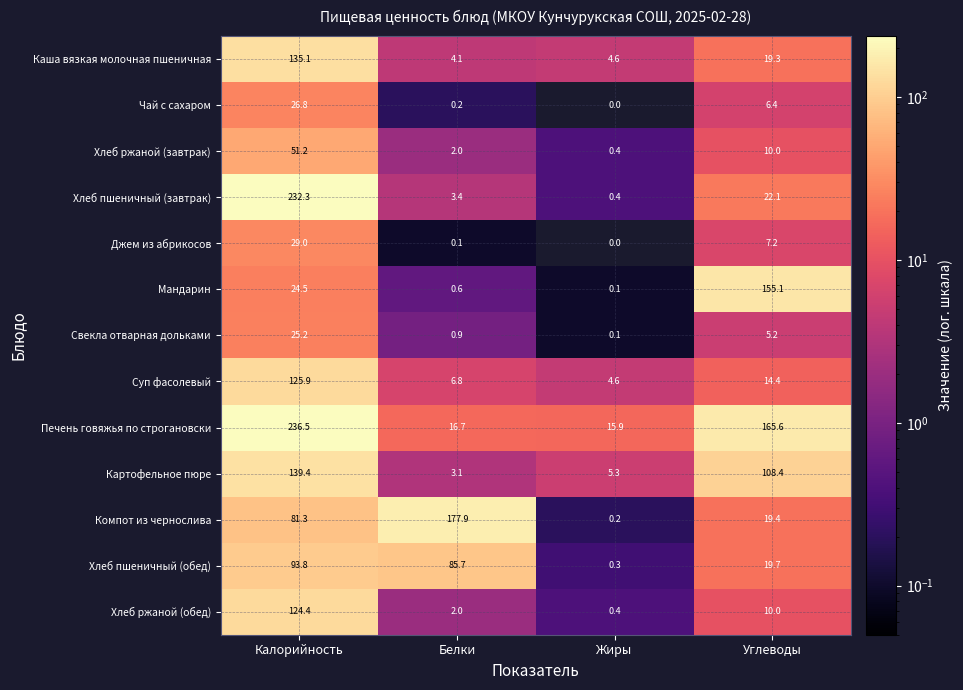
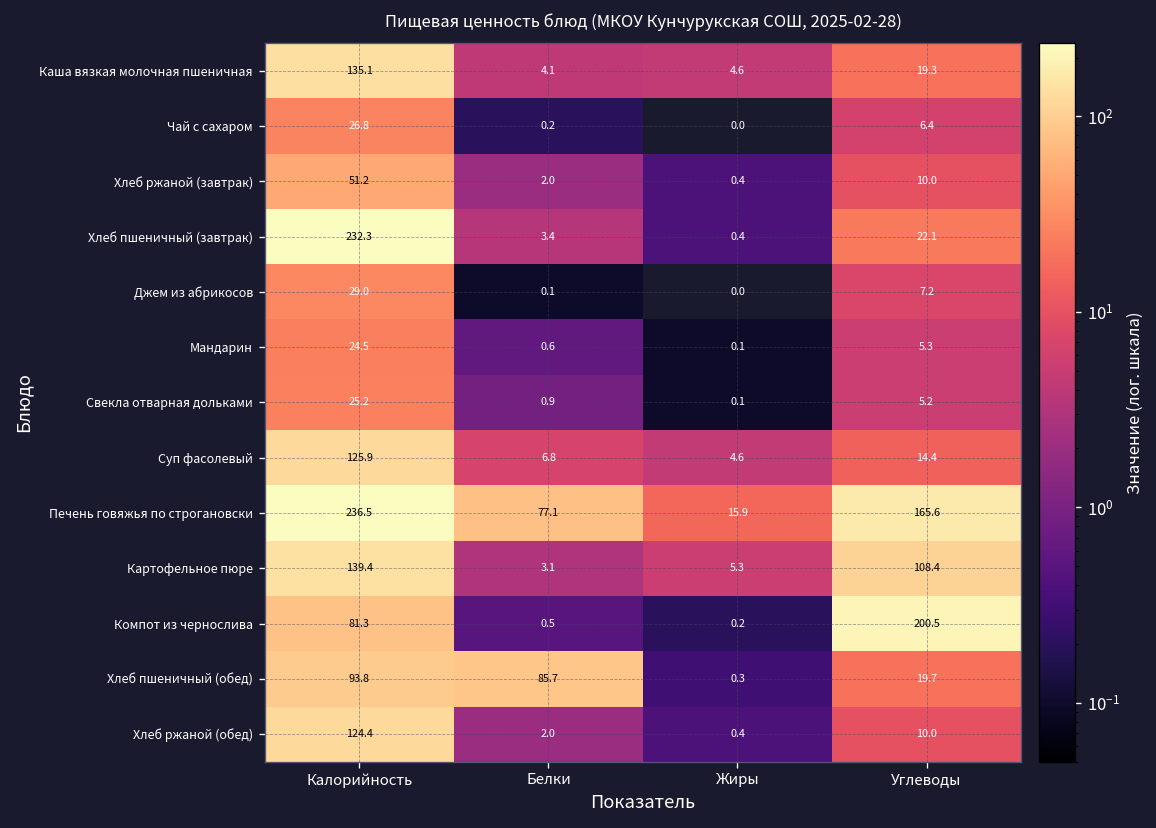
  {
    "Каша вязкая молочная пшеничная": {
      "Калорийность": 135.1,
      "Белки": 4.1,
      "Жиры": 4.6,
      "Углеводы": 19.3
    },
    "Чай с сахаром": {
      "Калорийность": 26.8,
      "Белки": 0.2,
      "Жиры": 0.0,
      "Углеводы": 6.4
    },
    "Хлеб ржаной (завтрак)": {
      "Калорийность": 51.2,
      "Белки": 2.0,
      "Жиры": 0.4,
      "Углеводы": 10.0
    },
    "Хлеб пшеничный (завтрак)": {
      "Калорийность": 232.3,
      "Белки": 3.4,
      "Жиры": 0.4,
      "Углеводы": 22.1
    },
    "Джем из абрикосов": {
      "Калорийность": 29.0,
      "Белки": 0.1,
      "Жиры": 0.0,
      "Углеводы": 7.2
    },
    "Мандарин": {
      "Калорийность": 24.5,
      "Белки": 0.6,
      "Жиры": 0.1,
-     "Углеводы": 155.1
+     "Углеводы": 5.3
    },
    "Свекла отварная дольками": {
      "Калорийность": 25.2,
      "Белки": 0.9,
      "Жиры": 0.1,
      "Углеводы": 5.2
    },
    "Суп фасолевый": {
      "Калорийность": 125.9,
      "Белки": 6.8,
      "Жиры": 4.6,
      "Углеводы": 14.4
    },
    "Печень говяжья по строгановски": {
      "Калорийность": 236.5,
-     "Белки": 16.7,
+     "Белки": 77.1,
      "Жиры": 15.9,
      "Углеводы": 165.6
    },
    "Картофельное пюре": {
      "Калорийность": 139.4,
      "Белки": 3.1,
      "Жиры": 5.3,
      "Углеводы": 108.4
    },
    "Компот из чернослива": {
      "Калорийность": 81.3,
-     "Белки": 177.9,
+     "Белки": 0.5,
      "Жиры": 0.2,
-     "Углеводы": 19.4
+     "Углеводы": 200.5
    },
    "Хлеб пшеничный (обед)": {
      "Калорийность": 93.8,
      "Белки": 85.7,
      "Жиры": 0.3,
      "Углеводы": 19.7
    },
    "Хлеб ржаной (обед)": {
      "Калорийность": 124.4,
      "Белки": 2.0,
      "Жиры": 0.4,
      "Углеводы": 10.0
    }
  }
